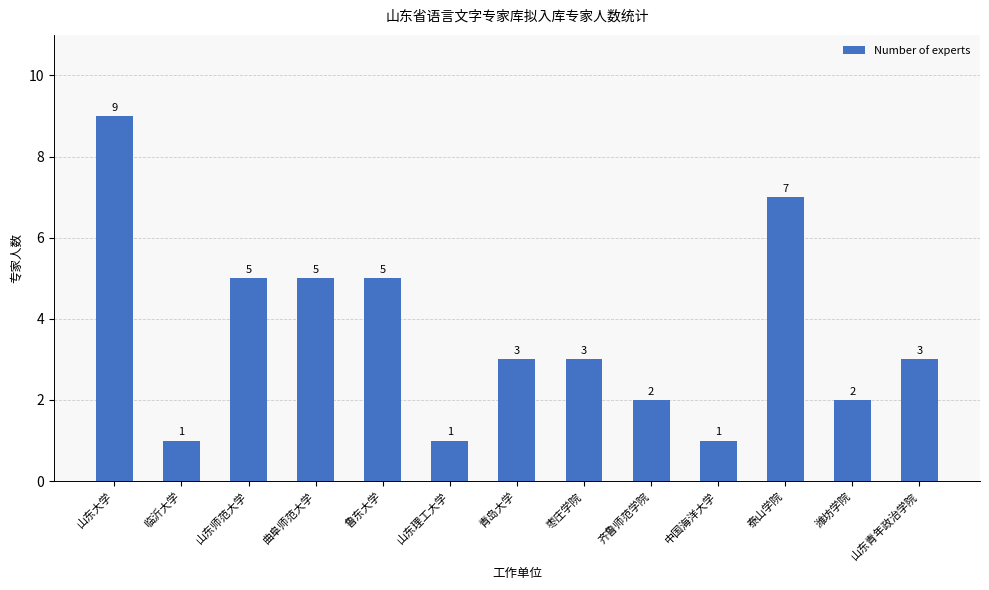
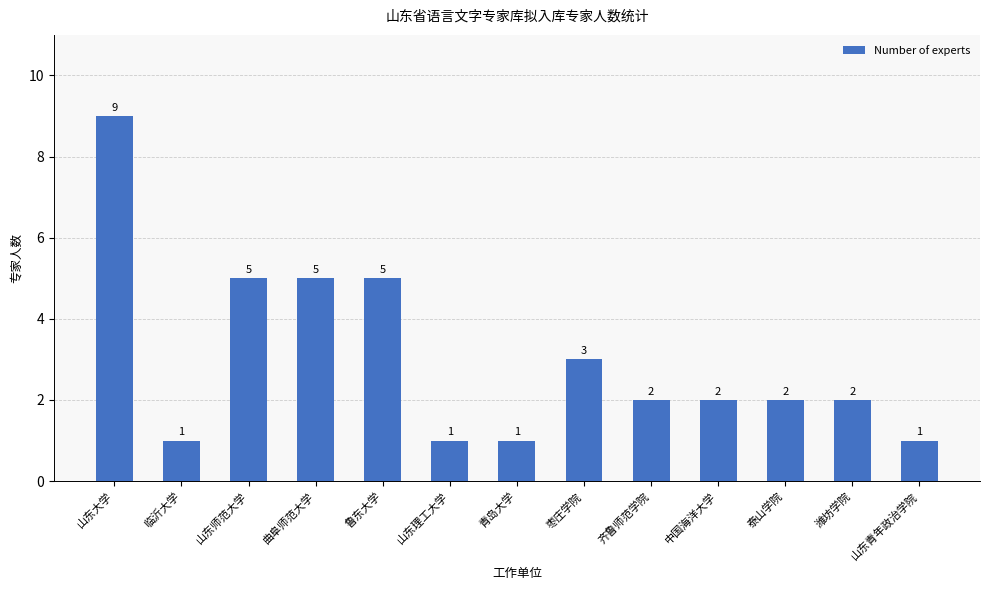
  {
    "山东大学": 9,
    "临沂大学": 1,
    "山东师范大学": 5,
    "曲阜师范大学": 5,
    "鲁东大学": 5,
    "山东理工大学": 1,
-   "青岛大学": 3,
+   "青岛大学": 1,
    "枣庄学院": 3,
    "齐鲁师范学院": 2,
-   "中国海洋大学": 1,
-   "泰山学院": 7,
+   "中国海洋大学": 2,
+   "泰山学院": 2,
    "潍坊学院": 2,
-   "山东青年政治学院": 3
+   "山东青年政治学院": 1
  }
